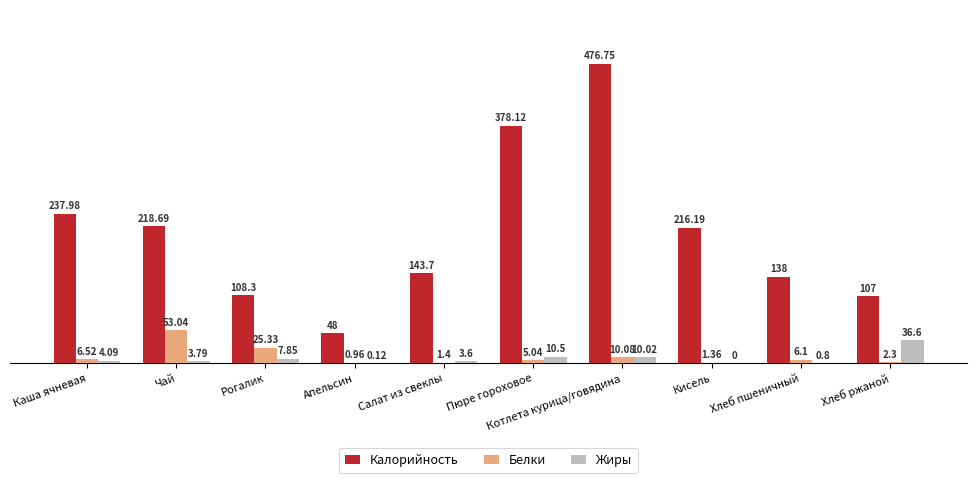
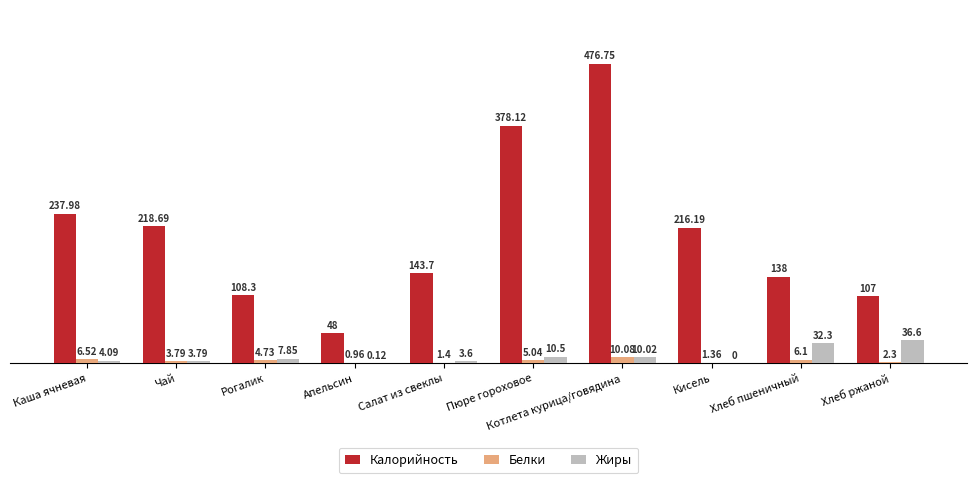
  {
    "Калорийность": {
      "Каша ячневая": 237.98,
      "Чай": 218.69,
      "Рогалик": 108.3,
      "Апельсин": 48,
      "Салат из свеклы": 143.7,
      "Пюре гороховое": 378.12,
      "Котлета курица/говядина": 476.75,
      "Кисель": 216.19,
      "Хлеб пшеничный": 138,
      "Хлеб ржаной": 107
    },
    "Белки": {
      "Каша ячневая": 6.52,
-     "Чай": 53.04,
-     "Рогалик": 25.33,
+     "Чай": 3.79,
+     "Рогалик": 4.73,
      "Апельсин": 0.96,
      "Салат из свеклы": 1.4,
      "Пюре гороховое": 5.04,
      "Котлета курица/говядина": 10.08,
      "Кисель": 1.36,
      "Хлеб пшеничный": 6.1,
      "Хлеб ржаной": 2.3
    },
    "Жиры": {
      "Каша ячневая": 4.09,
      "Чай": 3.79,
      "Рогалик": 7.85,
      "Апельсин": 0.12,
      "Салат из свеклы": 3.6,
      "Пюре гороховое": 10.5,
      "Котлета курица/говядина": 10.02,
      "Кисель": 0,
-     "Хлеб пшеничный": 0.8,
+     "Хлеб пшеничный": 32.3,
      "Хлеб ржаной": 36.6
    }
  }
